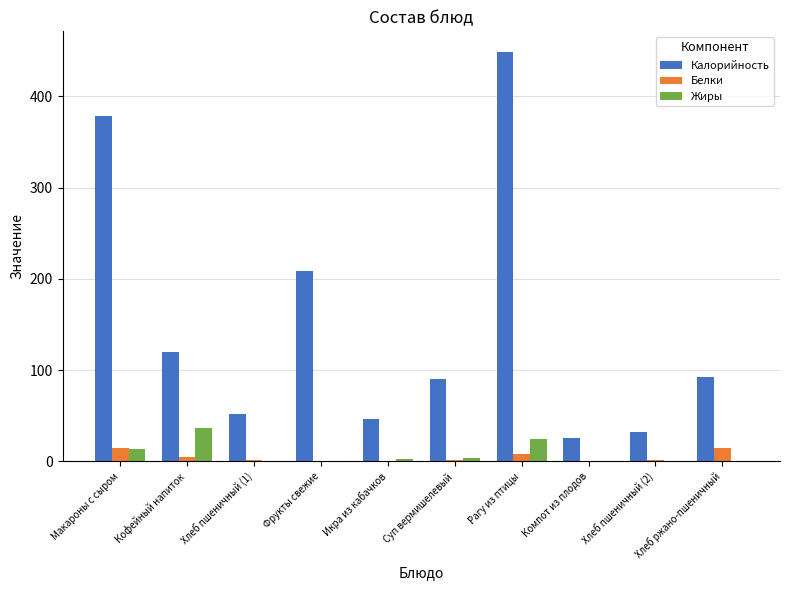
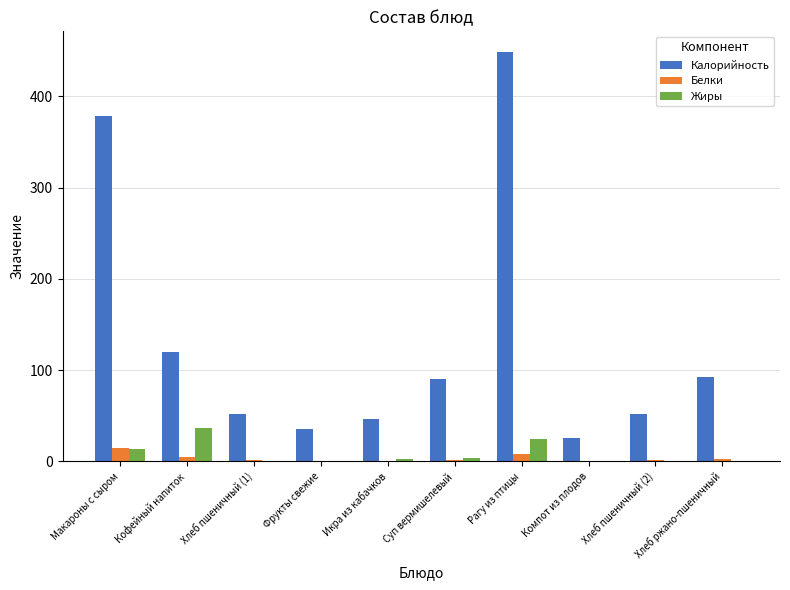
  {
    "Калорийность": {
      "Макароны с сыром": 380,
      "Кофейный напиток": 120,
      "Хлеб пшеничный (1)": 50,
-     "Фрукты свежие": 210,
+     "Фрукты свежие": 40,
      "Икра из кабачков": 50,
      "Суп вермишелевый": 90,
      "Рагу из птицы": 450,
      "Компот из плодов": 30,
-     "Хлеб пшеничный (2)": 30,
+     "Хлеб пшеничный (2)": 50,
      "Хлеб ржано-пшеничный": 90
    },
    "Белки": {
      "Макароны с сыром": 20,
      "Кофейный напиток": 0,
      "Рагу из птицы": 10,
-     "Хлеб ржано-пшеничный": 10
+     "Хлеб ржано-пшеничный": 0
    },
    "Жиры": {
      "Макароны с сыром": 10,
      "Кофейный напиток": 40,
      "Икра из кабачков": 0,
      "Суп вермишелевый": 0,
      "Рагу из птицы": 20
    }
  }
